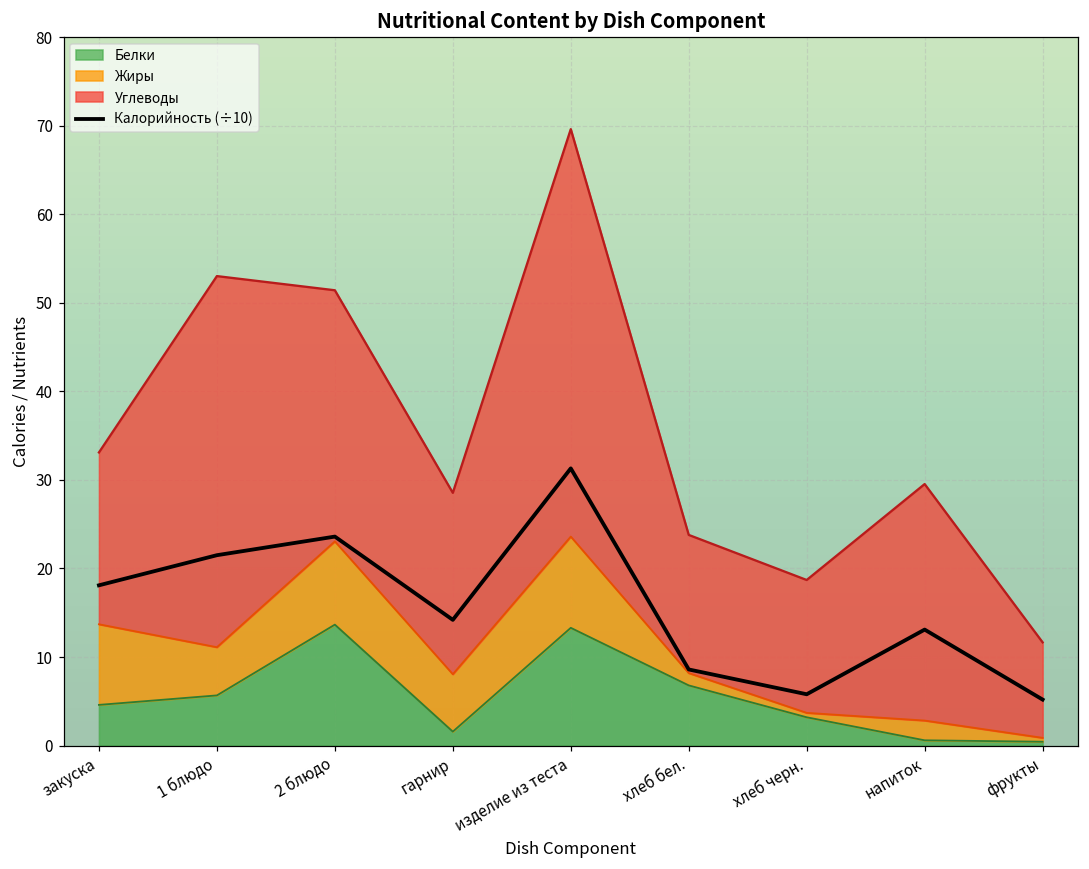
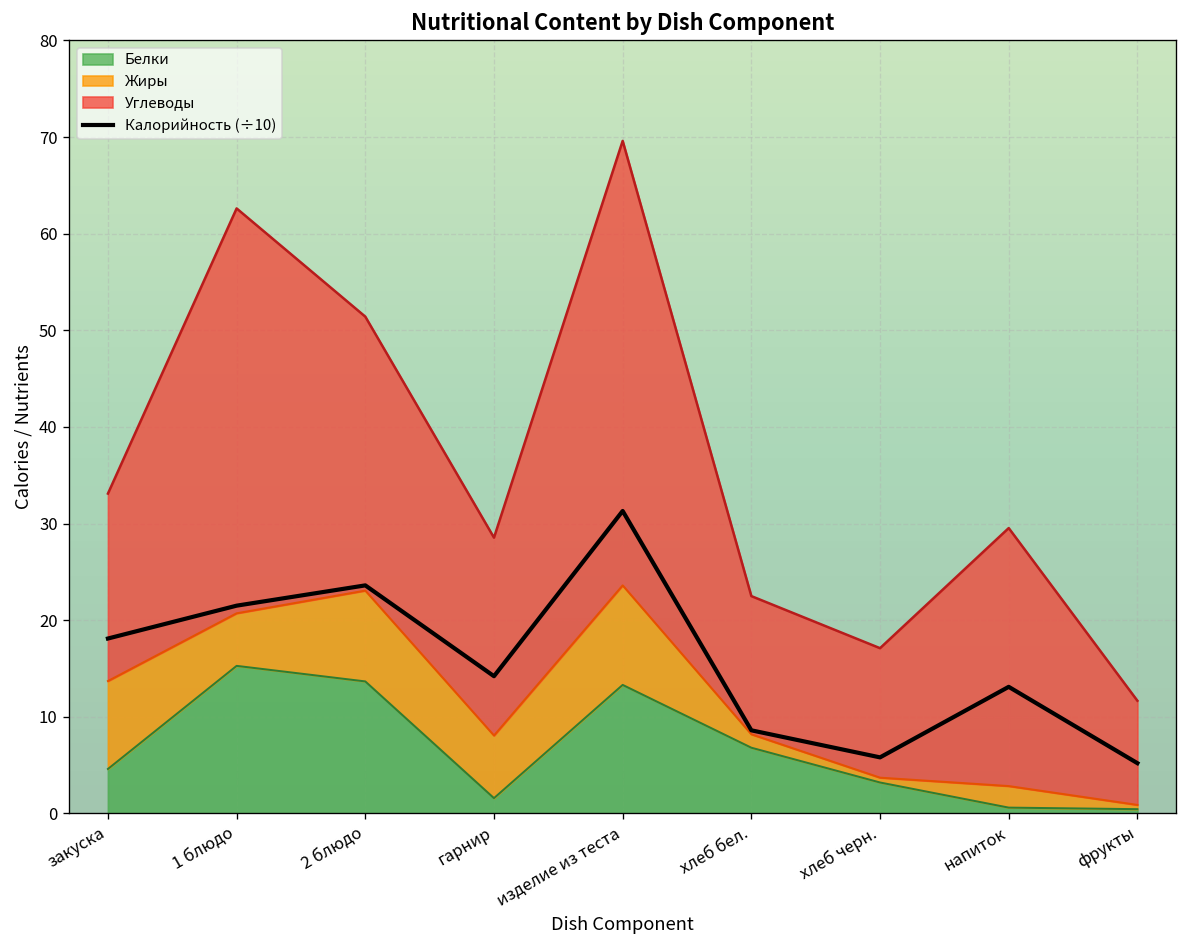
  {
    "Белки": {
      "закуска": 5,
-     "1 блюдо": 6,
+     "1 блюдо": 15,
      "2 блюдо": 14,
      "гарнир": 2,
      "изделие из теста": 13,
      "хлеб бел.": 7,
      "хлеб черн.": 3,
      "напиток": 1,
      "фрукты": 0
    },
    "Жиры": {
      "закуска": 9,
      "1 блюдо": 5,
      "2 блюдо": 9,
      "гарнир": 6,
      "изделие из теста": 10,
      "хлеб бел.": 1,
      "хлеб черн.": 1,
      "напиток": 2,
      "фрукты": 0
    },
    "Углеводы": {
      "закуска": 19,
      "1 блюдо": 42,
      "2 блюдо": 28,
      "гарнир": 20,
      "изделие из теста": 46,
-     "хлеб бел.": 16,
-     "хлеб черн.": 15,
+     "хлеб бел.": 14,
+     "хлеб черн.": 13,
      "напиток": 27,
      "фрукты": 11
    },
    "Калорийность (÷10)": {
      "закуска": 18,
      "1 блюдо": 22,
      "2 блюдо": 24,
      "гарнир": 14,
      "изделие из теста": 31,
      "хлеб бел.": 9,
      "хлеб черн.": 6,
      "напиток": 13,
      "фрукты": 5
    }
  }
